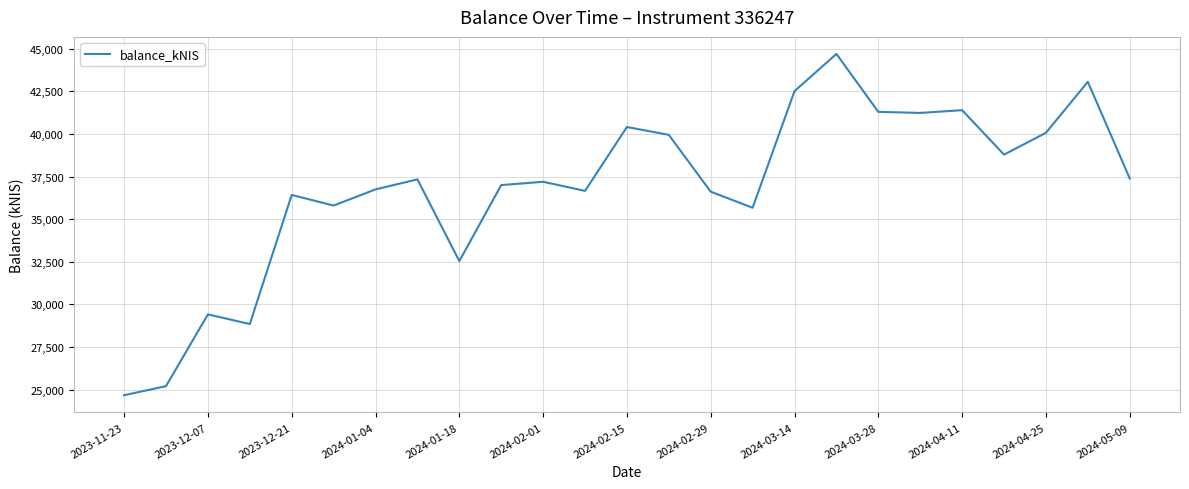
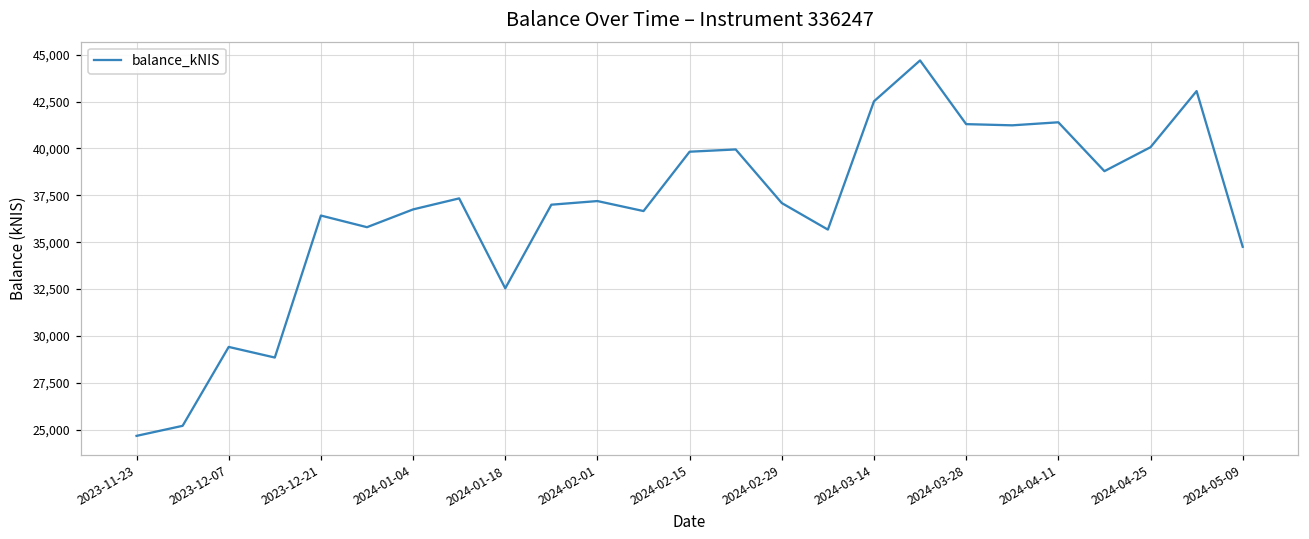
  {
    "2023-11-23": "24,700",
    "2023-12-07": "29,400",
    "2023-12-21": "36,400",
    "2024-01-04": "36,700",
    "2024-01-18": "32,500",
    "2024-02-01": "37,200",
-   "2024-02-15": "40,400",
-   "2024-02-29": "36,600",
+   "2024-02-15": "39,800",
+   "2024-02-29": "37,100",
    "2024-03-14": "42,500",
    "2024-03-28": "41,300",
    "2024-04-11": "41,400",
    "2024-04-25": "40,100",
-   "2024-05-09": "37,400"
+   "2024-05-09": "34,800"
  }
